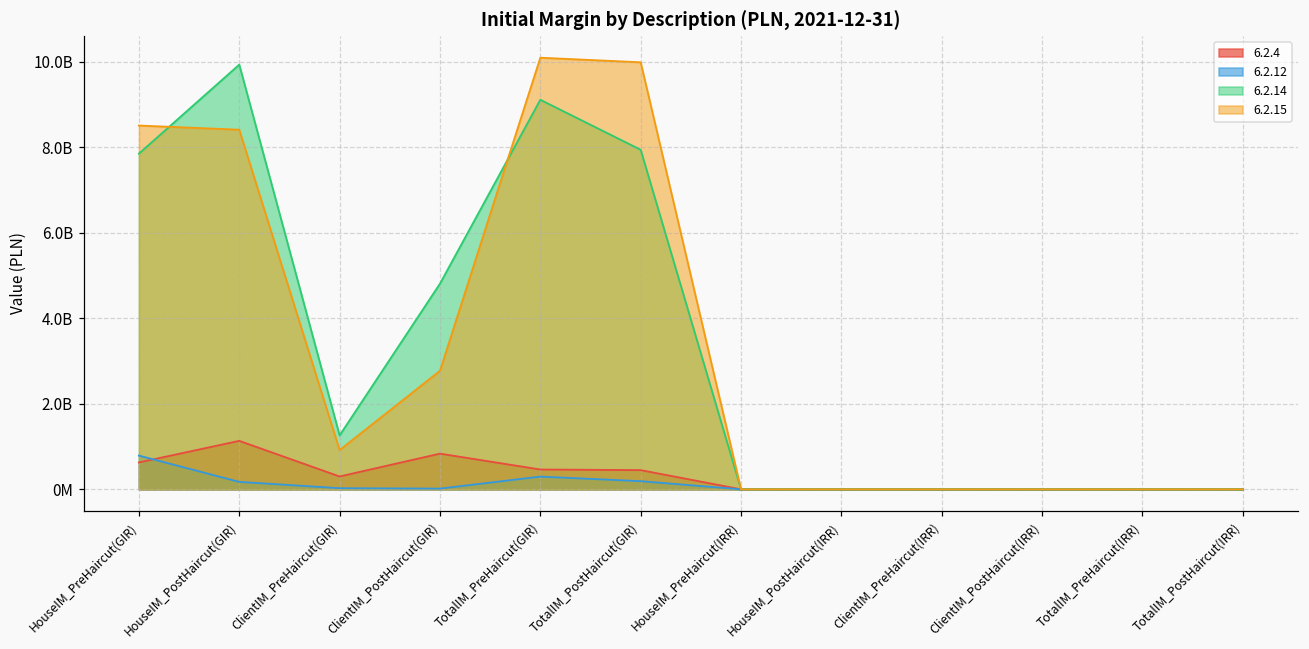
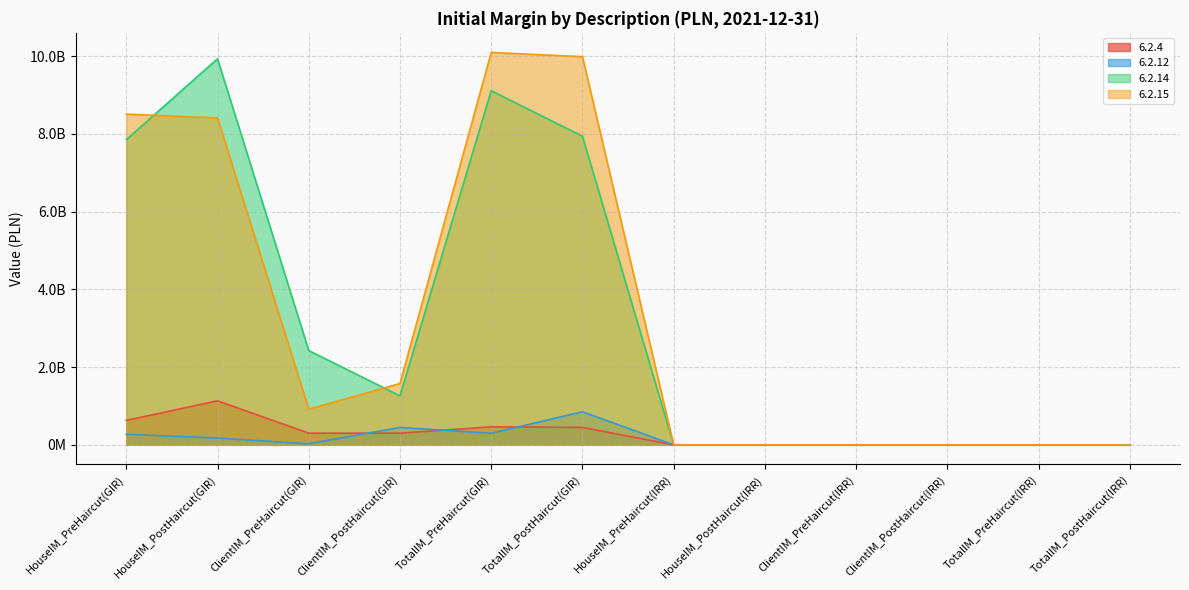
  {
    "6.2.4": {
      "HouseIM_PreHaircut(GIR)": 600000000,
      "HouseIM_PostHaircut(GIR)": 1100000000,
      "ClientIM_PreHaircut(GIR)": 300000000,
-     "ClientIM_PostHaircut(GIR)": 800000000,
+     "ClientIM_PostHaircut(GIR)": 300000000,
      "TotalIM_PreHaircut(GIR)": 500000000,
      "TotalIM_PostHaircut(GIR)": 400000000
    },
    "6.2.12": {
-     "HouseIM_PreHaircut(GIR)": 800000000,
+     "HouseIM_PreHaircut(GIR)": 300000000,
      "HouseIM_PostHaircut(GIR)": 200000000,
      "ClientIM_PreHaircut(GIR)": 0,
-     "ClientIM_PostHaircut(GIR)": 0,
+     "ClientIM_PostHaircut(GIR)": 400000000,
      "TotalIM_PreHaircut(GIR)": 300000000,
-     "TotalIM_PostHaircut(GIR)": 200000000
+     "TotalIM_PostHaircut(GIR)": 900000000
    },
    "6.2.14": {
      "HouseIM_PreHaircut(GIR)": 7900000000,
      "HouseIM_PostHaircut(GIR)": 9900000000,
-     "ClientIM_PreHaircut(GIR)": 1300000000,
-     "ClientIM_PostHaircut(GIR)": 4800000000,
+     "ClientIM_PreHaircut(GIR)": 2400000000,
+     "ClientIM_PostHaircut(GIR)": 1300000000,
      "TotalIM_PreHaircut(GIR)": 9100000000,
      "TotalIM_PostHaircut(GIR)": 7900000000
    },
    "6.2.15": {
      "HouseIM_PreHaircut(GIR)": 8500000000,
      "HouseIM_PostHaircut(GIR)": 8400000000,
      "ClientIM_PreHaircut(GIR)": 900000000,
-     "ClientIM_PostHaircut(GIR)": 2800000000,
+     "ClientIM_PostHaircut(GIR)": 1600000000,
      "TotalIM_PreHaircut(GIR)": 10100000000,
      "TotalIM_PostHaircut(GIR)": 10000000000
    }
  }
